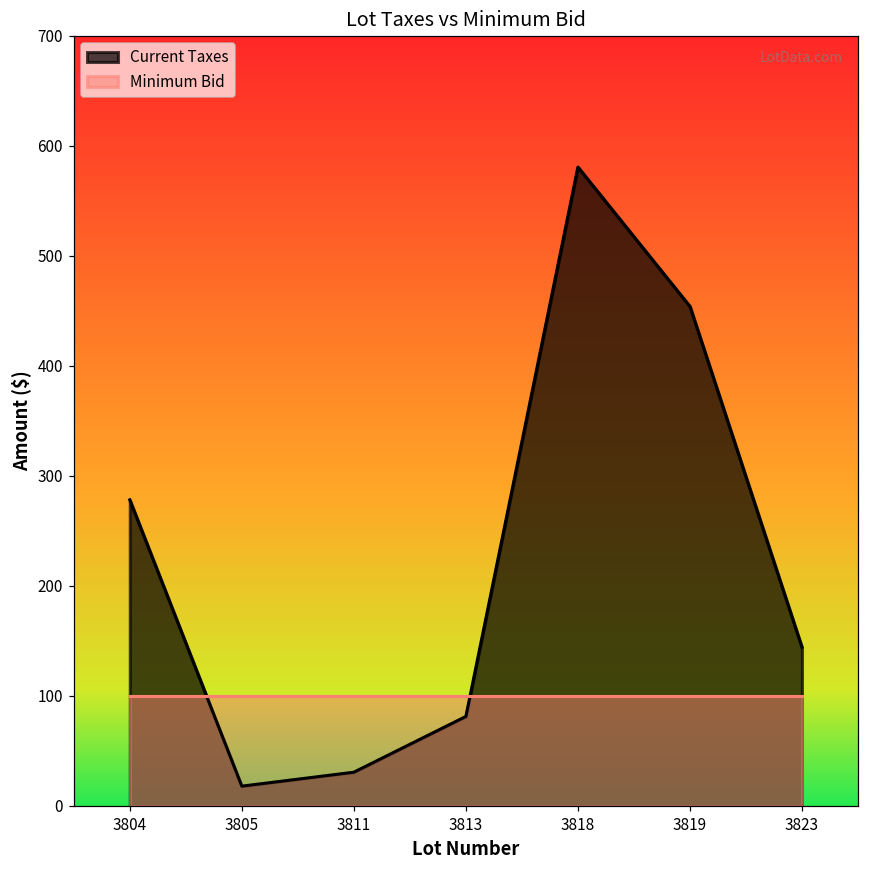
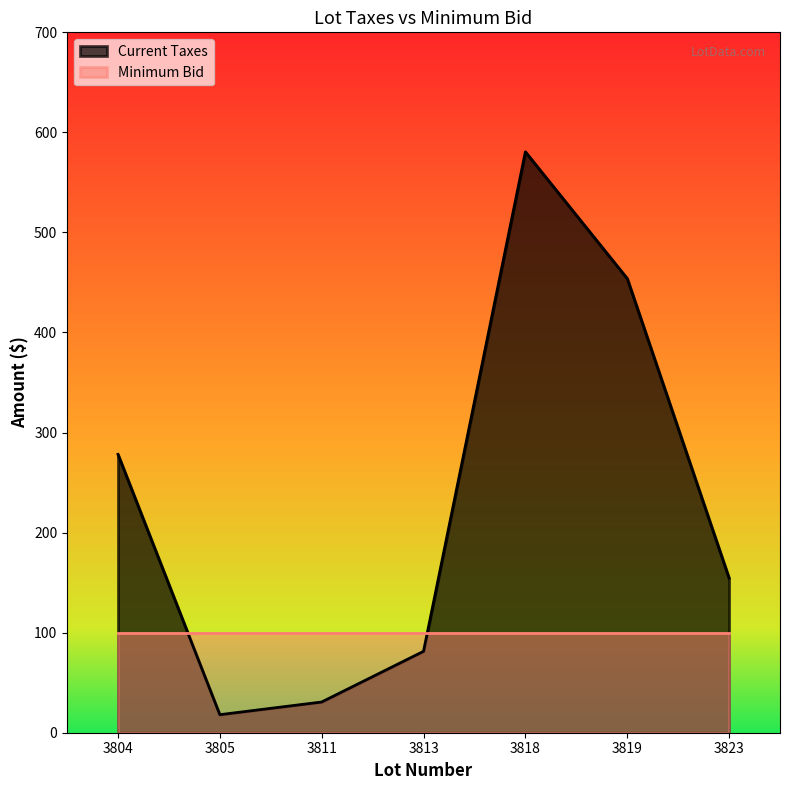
  {
    "Current Taxes": {
      "3804": 278,
      "3805": 18,
      "3811": 31,
      "3813": 81,
      "3818": 581,
      "3819": 454,
-     "3823": 144
+     "3823": 155
    },
    "Minimum Bid": {
      "3804": 100,
      "3805": 100,
      "3811": 100,
      "3813": 100,
      "3818": 100,
      "3819": 100,
      "3823": 100
    }
  }
